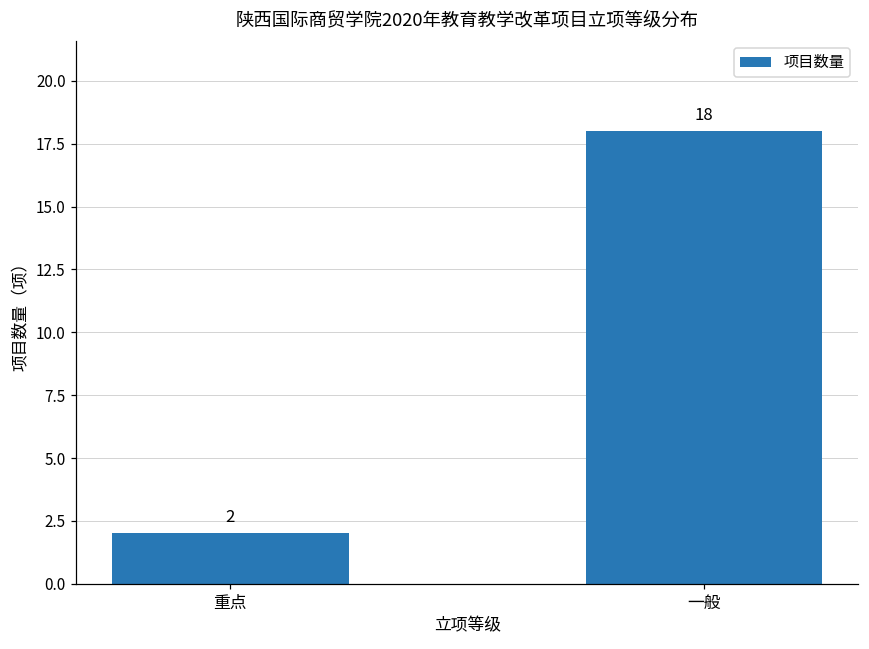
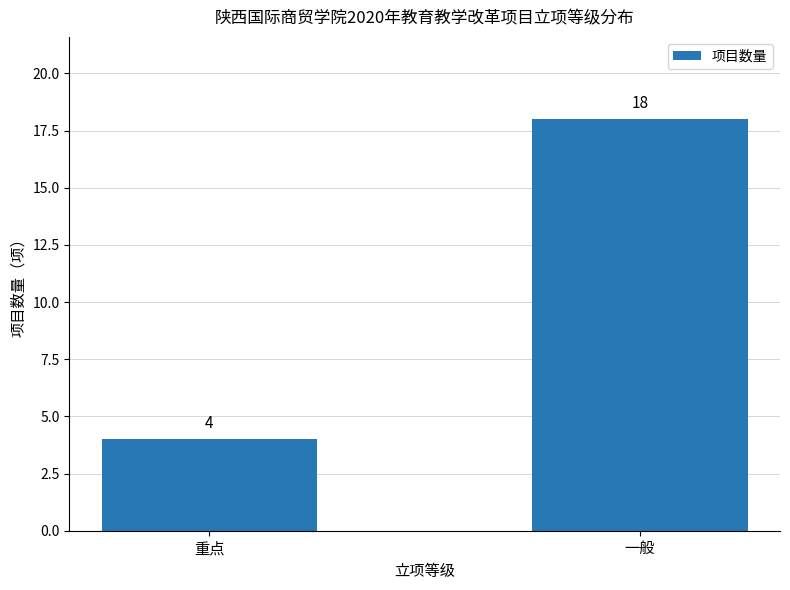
  {
-   "重点": 2,
+   "重点": 4,
    "一般": 18
  }
